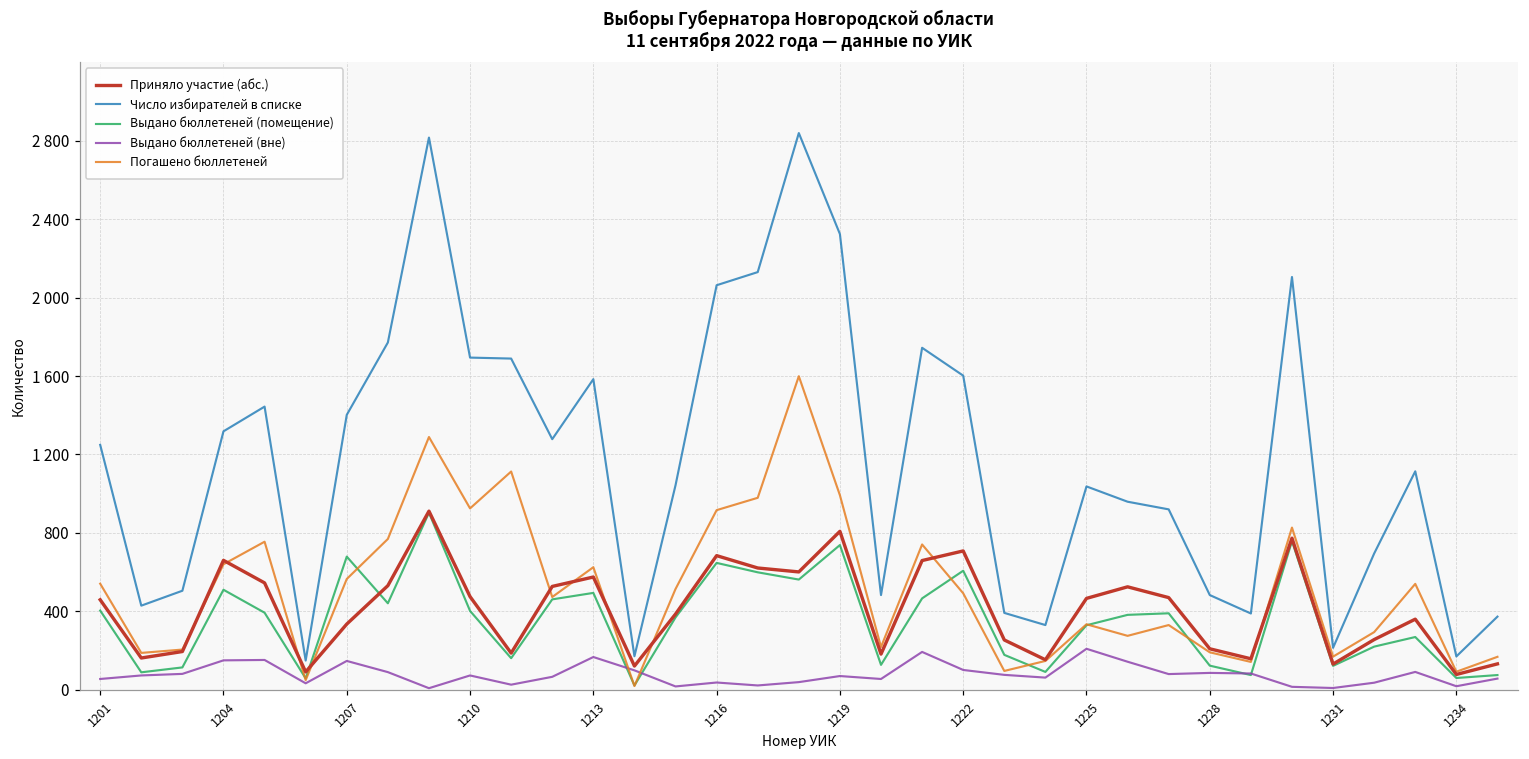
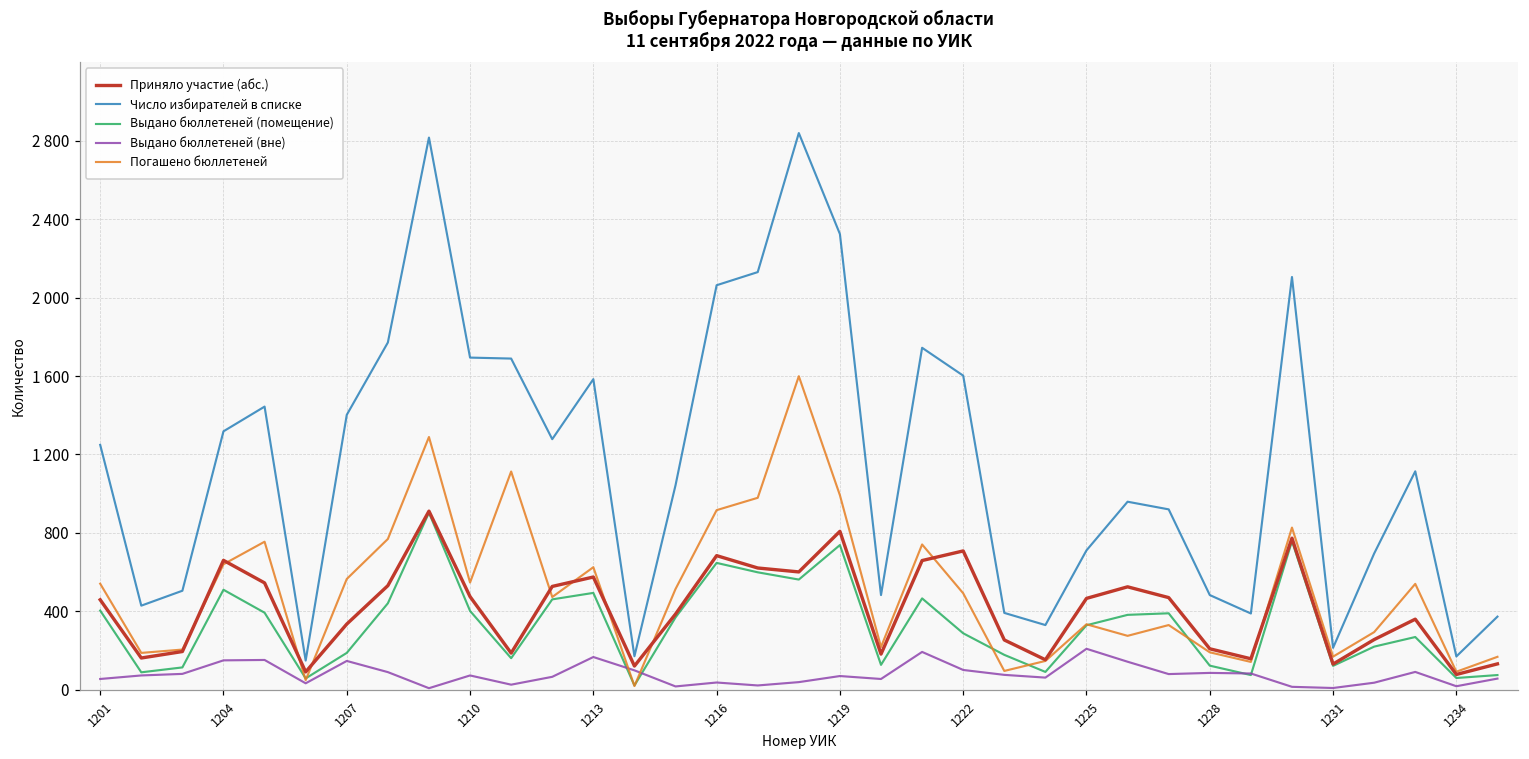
  {
    "Приняло участие (абс.)": {
      "1201": 460,
      "1204": 660,
      "1207": 340,
      "1210": 480,
      "1213": 580,
      "1216": 680,
      "1219": 810,
      "1222": 710,
      "1225": 470,
      "1228": 210
    },
    "Число избирателей в списке": {
      "1201": 1250,
      "1204": 1320,
      "1207": 1400,
      "1210": 1690,
      "1213": 1580,
      "1216": 2060,
      "1219": 2320,
      "1222": 1600,
-     "1225": 1040,
+     "1225": 710,
      "1228": 480,
      "1231": 210,
      "1234": 170
    },
    "Выдано бюллетеней (помещение)": {
      "1201": 400,
      "1204": 510,
-     "1207": 680,
+     "1207": 190,
      "1210": 400,
      "1213": 490,
      "1216": 650,
      "1219": 740,
-     "1222": 610,
+     "1222": 290,
      "1228": 120,
      "1234": 60
    },
    "Выдано бюллетеней (вне)": {
      "1201": 60,
      "1204": 150,
      "1207": 150,
      "1210": 70,
      "1213": 170,
      "1216": 40,
      "1219": 70,
      "1222": 100,
      "1225": 210,
      "1228": 90,
      "1231": 10,
      "1234": 20
    },
    "Погашено бюллетеней": {
      "1201": 540,
      "1204": 640,
      "1207": 570,
-     "1210": 930,
+     "1210": 550,
      "1213": 630,
      "1216": 920,
      "1219": 990,
      "1222": 490,
      "1228": 190,
      "1231": 170
    }
  }
